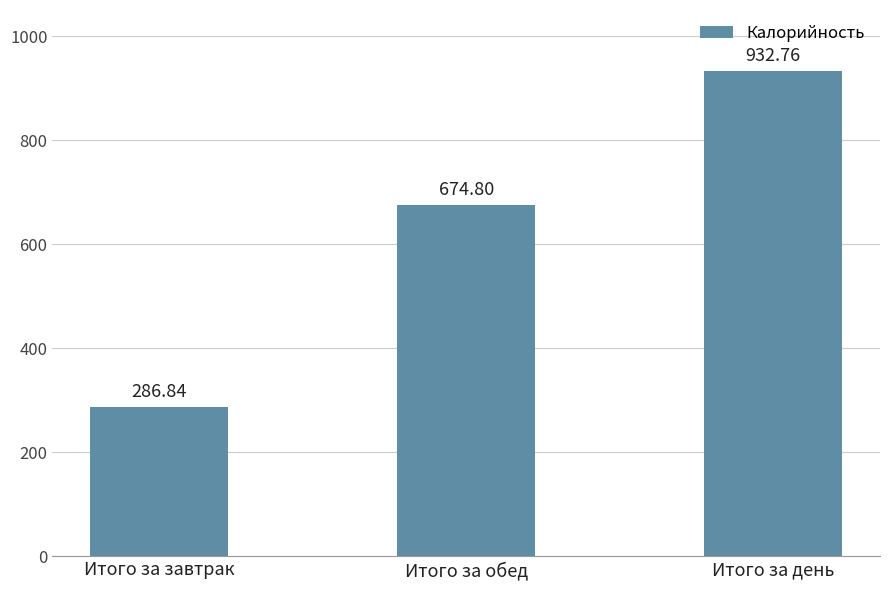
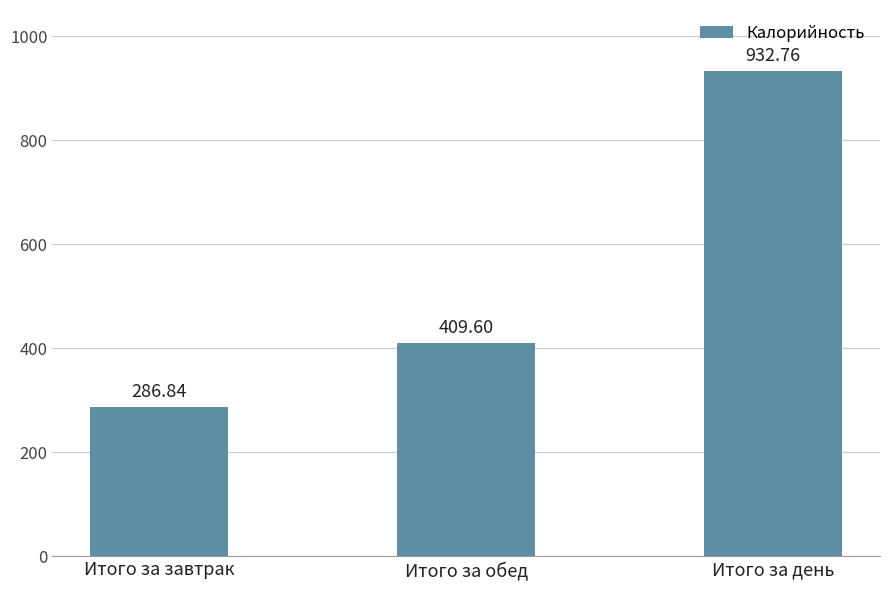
  {
    "Итого за завтрак": 286.84,
-   "Итого за обед": 674.80,
+   "Итого за обед": 409.60,
    "Итого за день": 932.76
  }
